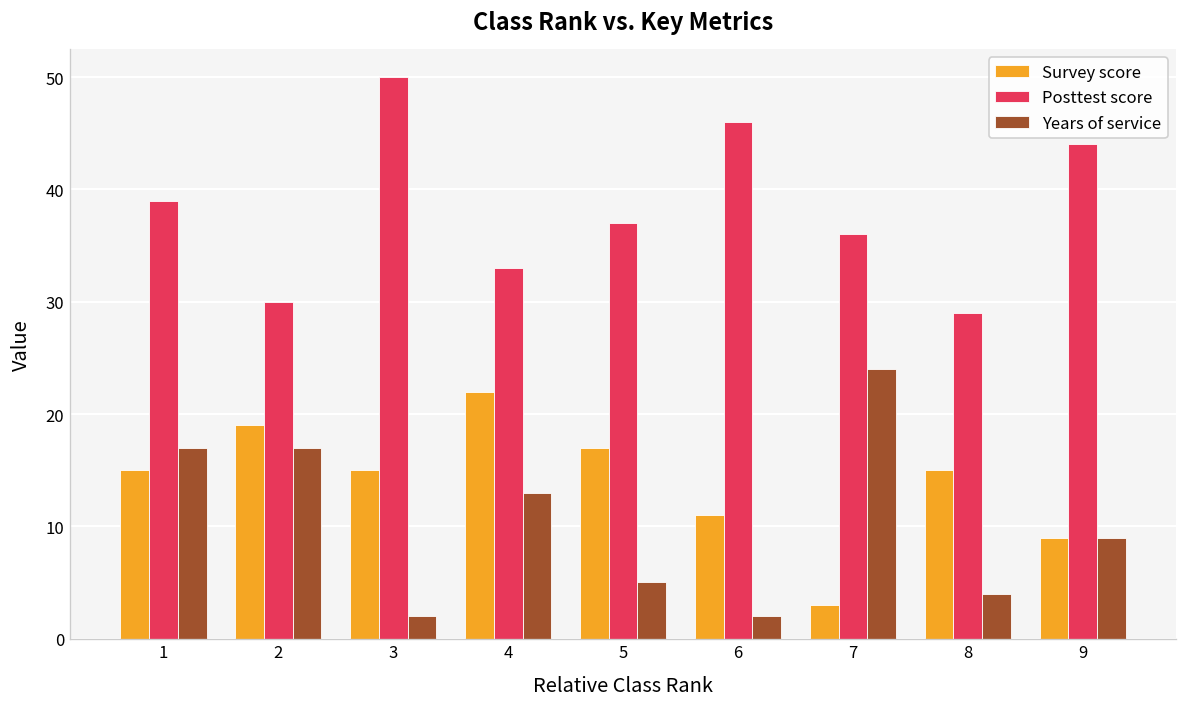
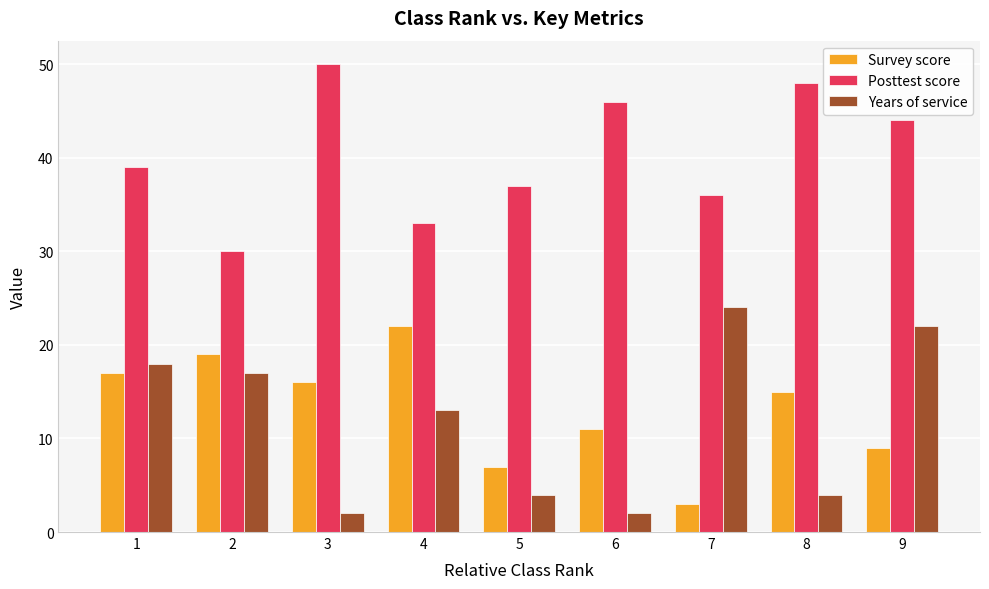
  {
    "Survey score": {
-     "1": 15,
+     "1": 17,
      "2": 19,
-     "3": 15,
+     "3": 16,
      "4": 22,
-     "5": 17,
+     "5": 7,
      "6": 11,
      "7": 3,
      "8": 15,
      "9": 9
    },
    "Posttest score": {
      "1": 39,
      "2": 30,
      "3": 50,
      "4": 33,
      "5": 37,
      "6": 46,
      "7": 36,
-     "8": 29,
+     "8": 48,
      "9": 44
    },
    "Years of service": {
-     "1": 17,
+     "1": 18,
      "2": 17,
      "3": 2,
      "4": 13,
-     "5": 5,
+     "5": 4,
      "6": 2,
      "7": 24,
      "8": 4,
-     "9": 9
+     "9": 22
    }
  }
